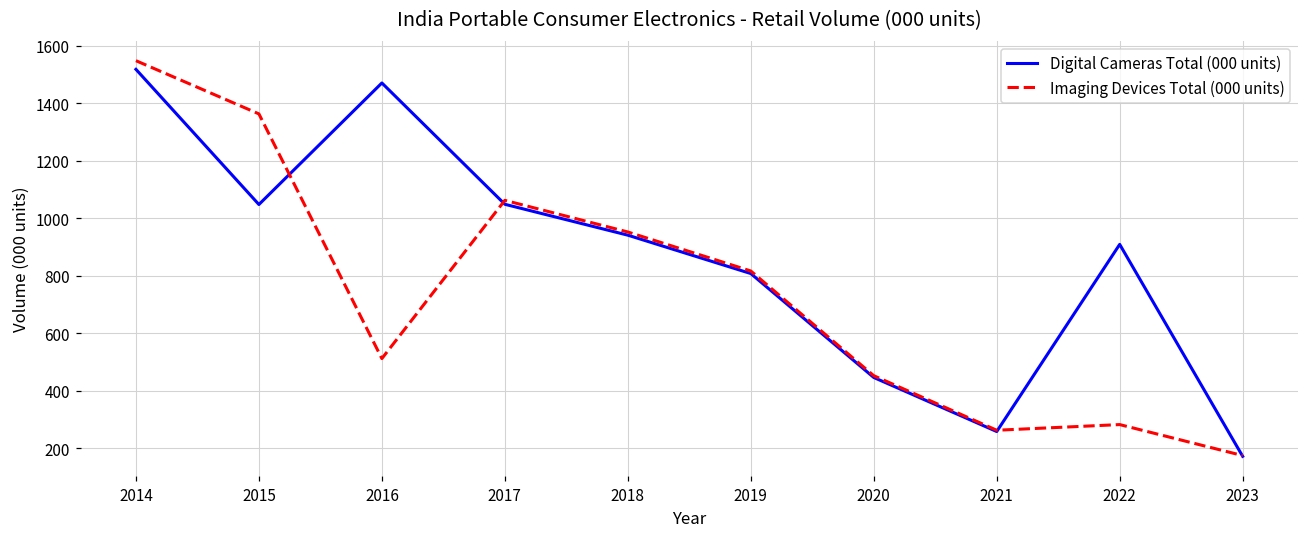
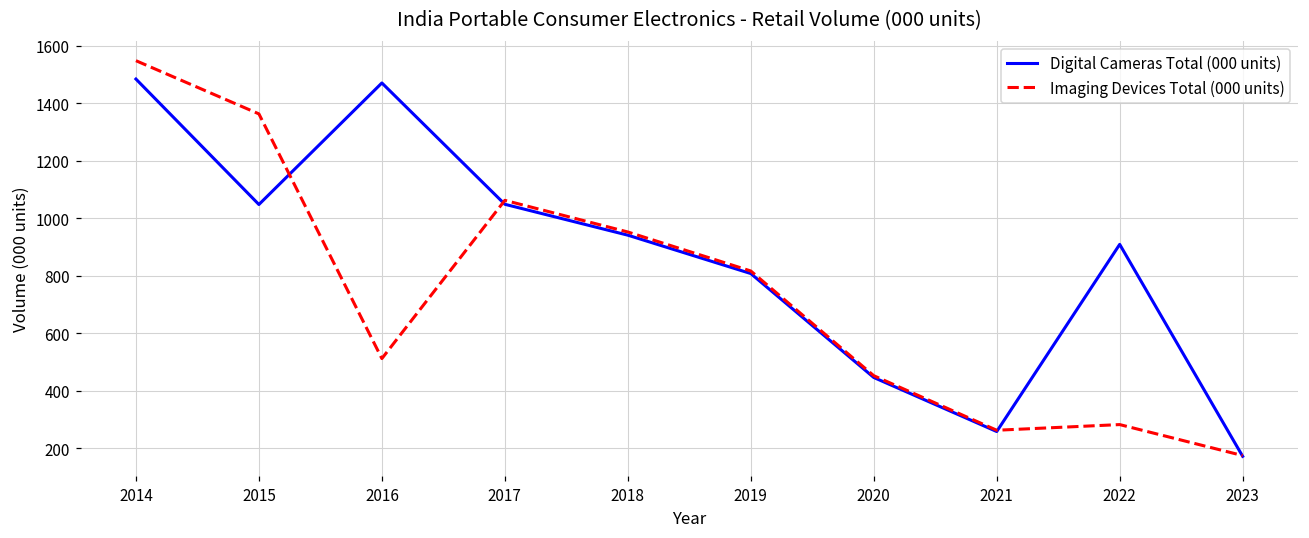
  {
    "Digital Cameras Total (000 units)": {
-     "2014": 1520,
+     "2014": 1480,
      "2015": 1050,
      "2016": 1470,
      "2017": 1050,
      "2018": 940,
      "2022": 910
    },
    "Imaging Devices Total (000 units)": {
      "2014": 1550,
      "2015": 1360,
      "2016": 510,
      "2017": 1060,
      "2018": 950,
      "2022": 280
    }
  }
